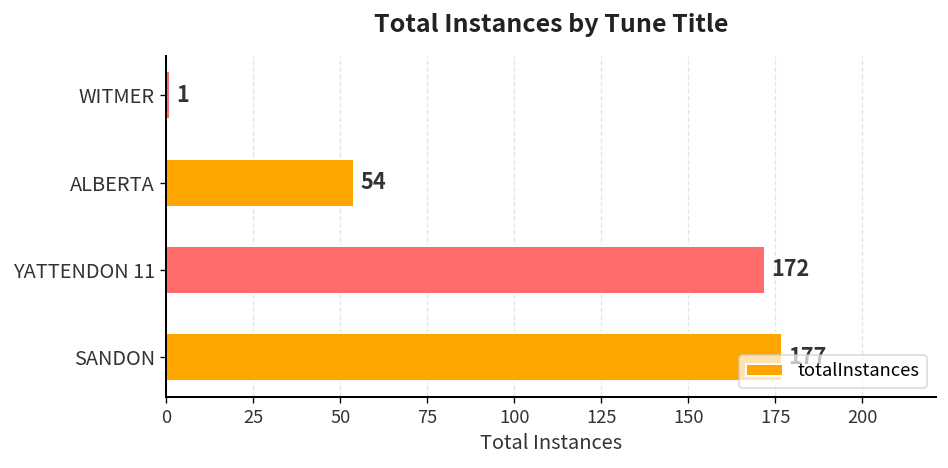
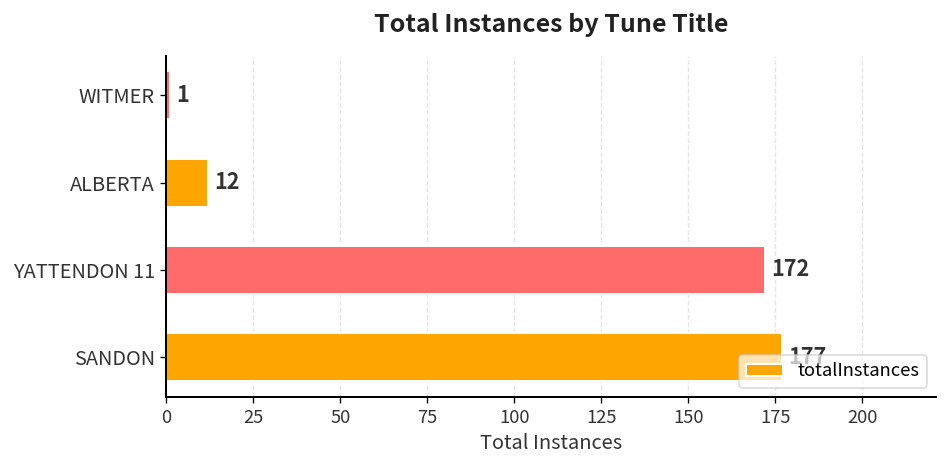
  {
    "WITMER": 1,
-   "ALBERTA": 54,
+   "ALBERTA": 12,
    "YATTENDON 11": 172
  }
